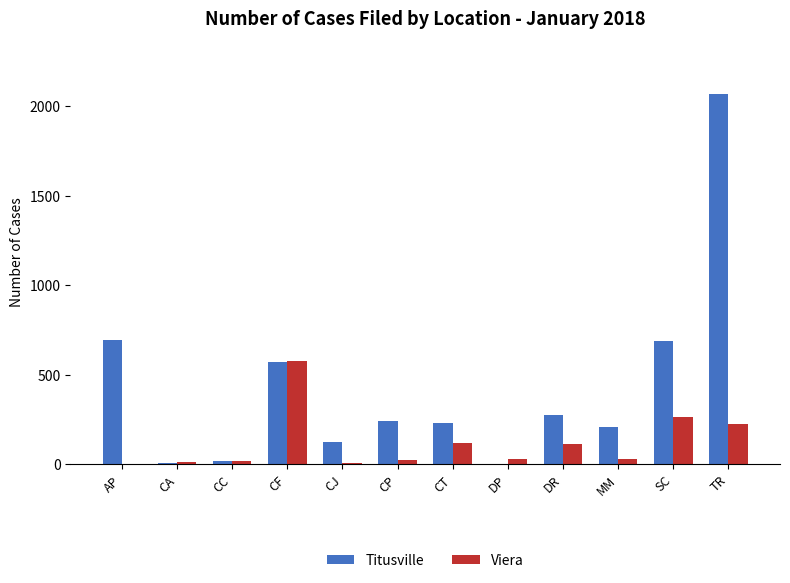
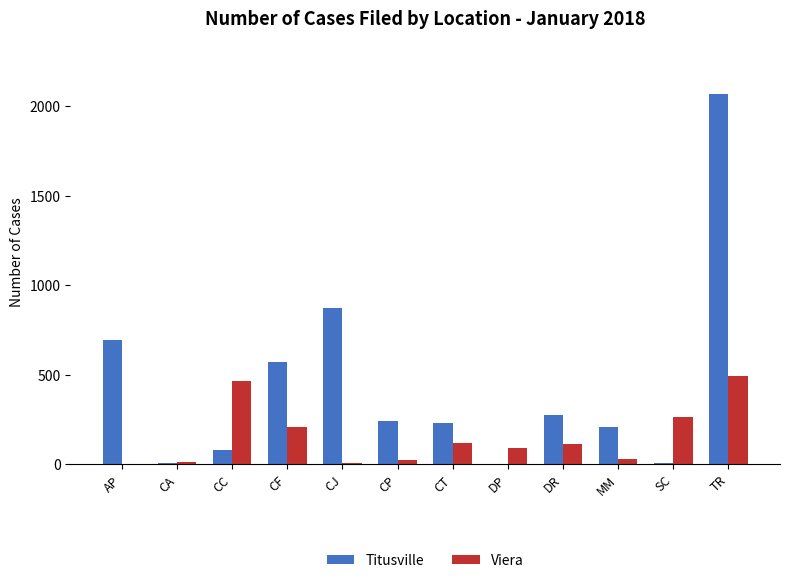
  {
    "Titusville": {
      "AP": 700,
-     "CC": 20,
+     "CC": 80,
      "CF": 570,
-     "CJ": 130,
+     "CJ": 870,
      "CP": 240,
      "CT": 230,
      "DP": 0,
      "DR": 280,
      "MM": 210,
-     "SC": 690,
+     "SC": 10,
      "TR": 2070
    },
    "Viera": {
      "AP": 0,
      "CA": 10,
-     "CC": 20,
-     "CF": 580,
+     "CC": 470,
+     "CF": 210,
      "CP": 20,
      "CT": 120,
-     "DP": 30,
+     "DP": 90,
      "DR": 110,
      "MM": 30,
      "SC": 260,
-     "TR": 220
+     "TR": 500
    }
  }
